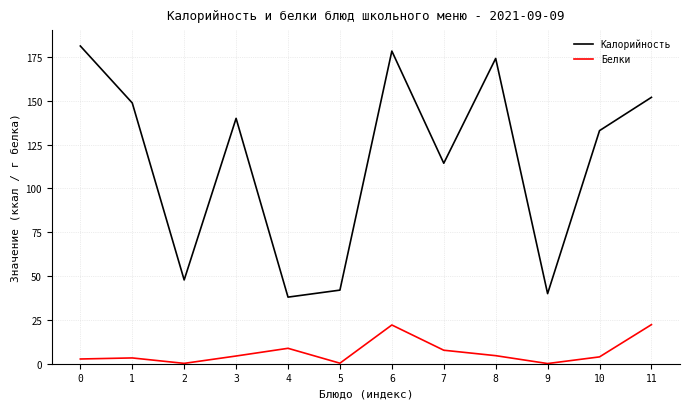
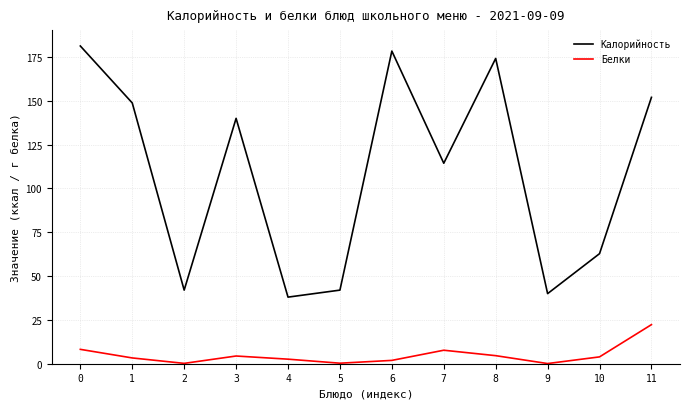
  {
    "Калорийность": {
      "0": 181,
      "1": 149,
-     "2": 48,
+     "2": 42,
      "3": 140,
      "4": 38,
      "5": 42,
      "6": 178,
      "7": 114,
      "8": 174,
      "9": 40,
-     "10": 133,
+     "10": 63,
      "11": 152
    },
    "Белки": {
-     "0": 3,
+     "0": 8,
      "1": 3,
      "2": 0,
      "3": 4,
-     "4": 9,
+     "4": 3,
      "5": 0,
-     "6": 22,
+     "6": 2,
      "7": 8,
      "8": 5,
      "9": 0,
      "10": 4,
      "11": 22
    }
  }
